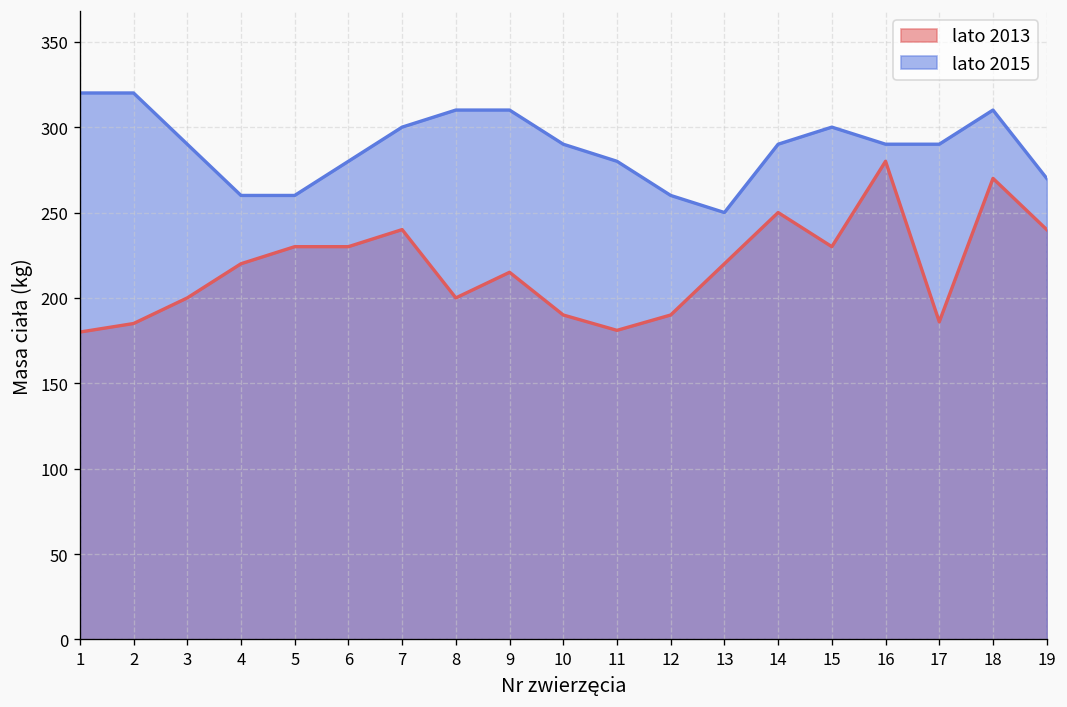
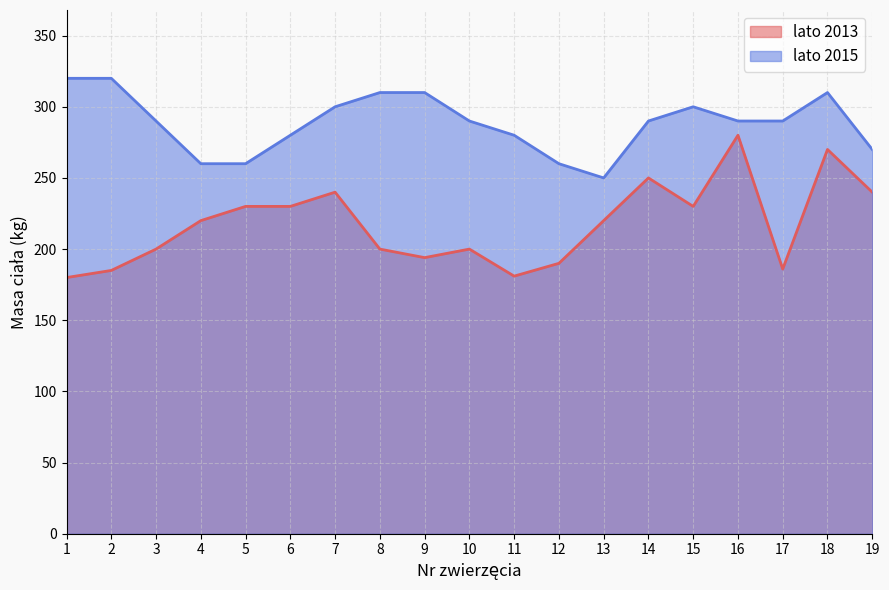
  {
    "lato 2013": {
      "1": 180,
      "2": 185,
      "3": 200,
      "4": 220,
      "5": 230,
      "6": 230,
      "7": 240,
      "8": 200,
-     "9": 215,
-     "10": 190,
+     "9": 194,
+     "10": 200,
      "11": 181,
      "12": 190,
      "13": 220,
      "14": 250,
      "15": 230,
      "16": 280,
      "17": 186,
      "18": 270,
      "19": 240
    },
    "lato 2015": {
      "1": 320,
      "2": 320,
      "3": 290,
      "4": 260,
      "5": 260,
      "6": 280,
      "7": 300,
      "8": 310,
      "9": 310,
      "10": 290,
      "11": 280,
      "12": 260,
      "13": 250,
      "14": 290,
      "15": 300,
      "16": 290,
      "17": 290,
      "18": 310,
      "19": 270
    }
  }
